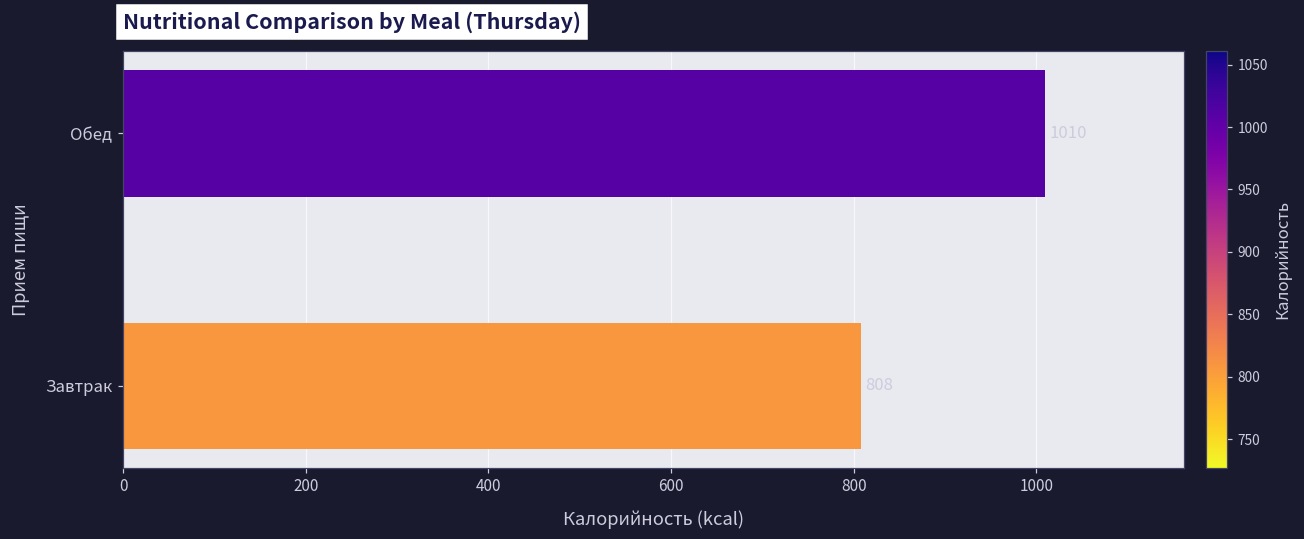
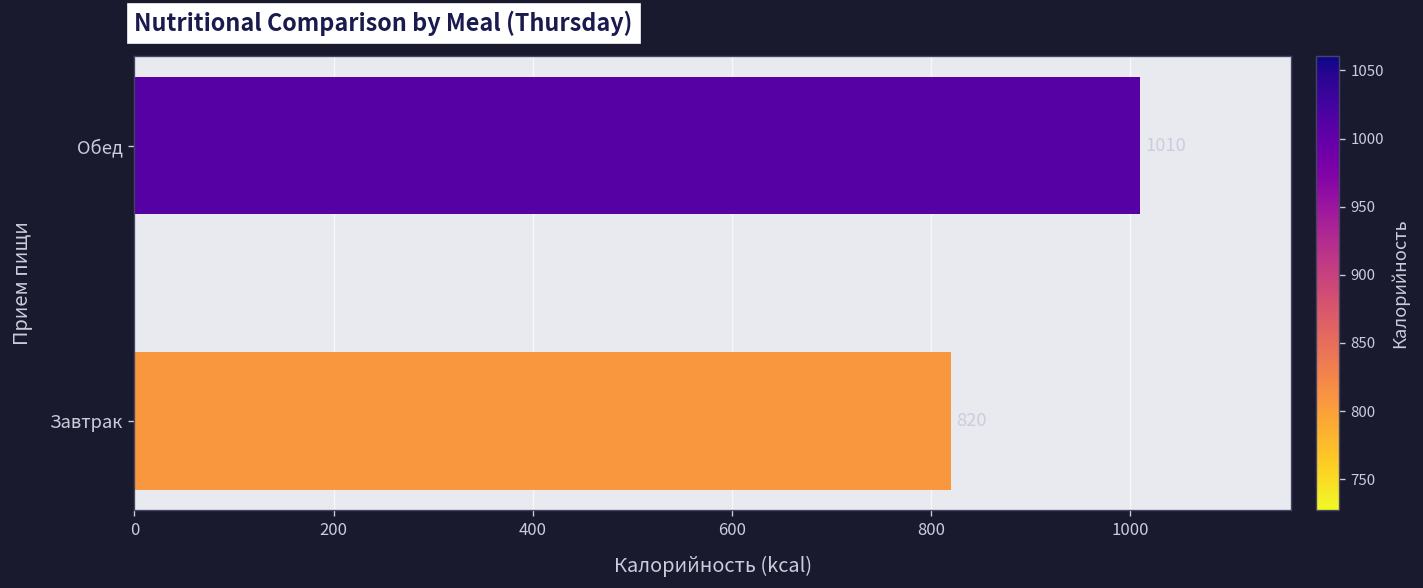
  {
    "Обед": 1010,
-   "Завтрак": 810
+   "Завтрак": 820
  }
